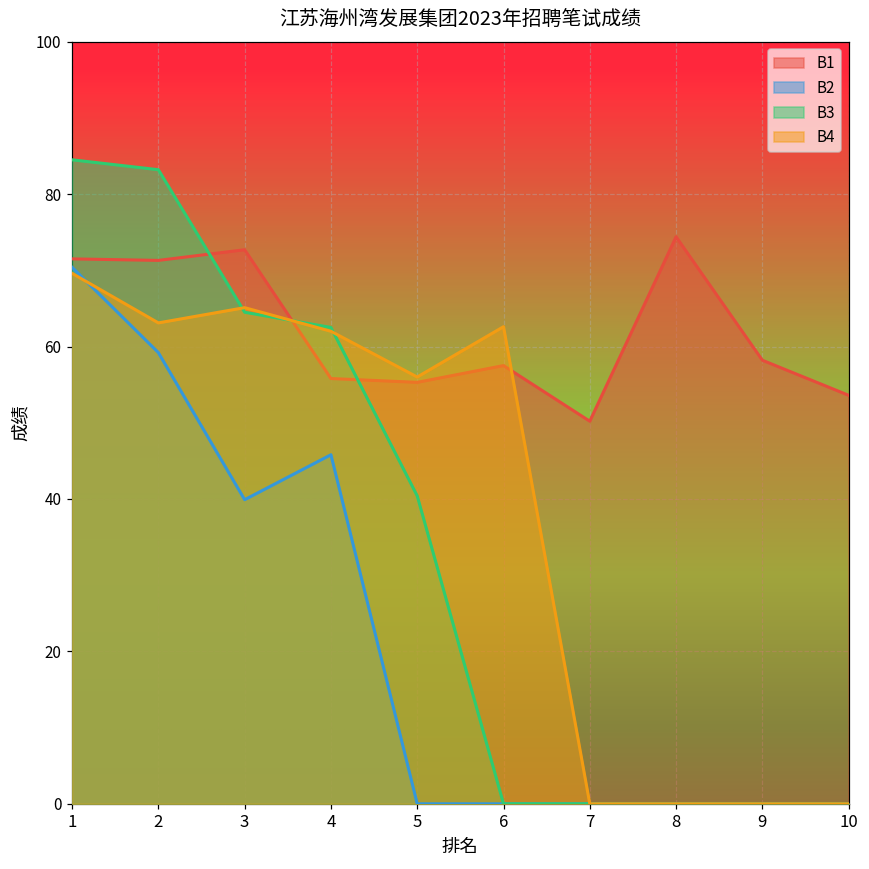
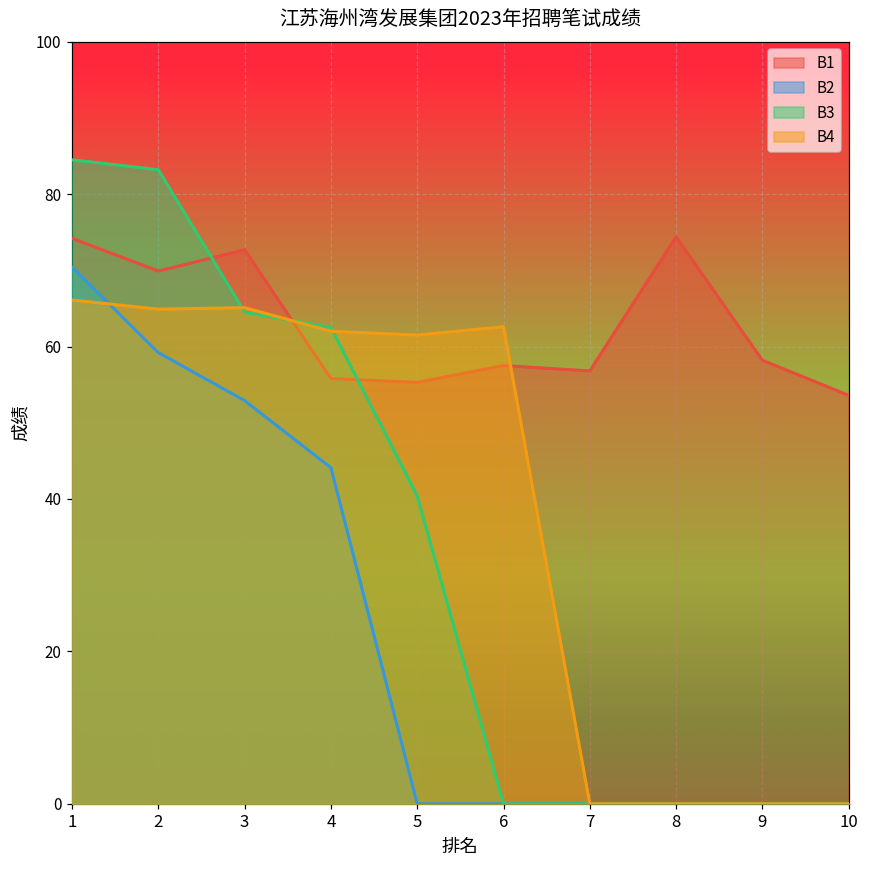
  {
    "B1": {
-     "1": 72,
-     "2": 71,
+     "1": 74,
+     "2": 70,
      "3": 73,
      "4": 56,
      "5": 55,
      "6": 58,
-     "7": 50,
+     "7": 57,
      "8": 74,
      "9": 58,
      "10": 54
    },
    "B2": {
      "1": 70,
      "2": 59,
-     "3": 40,
-     "4": 46,
+     "3": 53,
+     "4": 44,
      "5": 0
    },
    "B3": {
      "1": 85,
      "2": 83,
      "3": 65,
      "4": 63,
      "5": 40
    },
    "B4": {
-     "1": 70,
-     "2": 63,
+     "1": 66,
+     "2": 65,
      "3": 65,
      "4": 62,
-     "5": 56,
+     "5": 62,
      "6": 63
    }
  }
